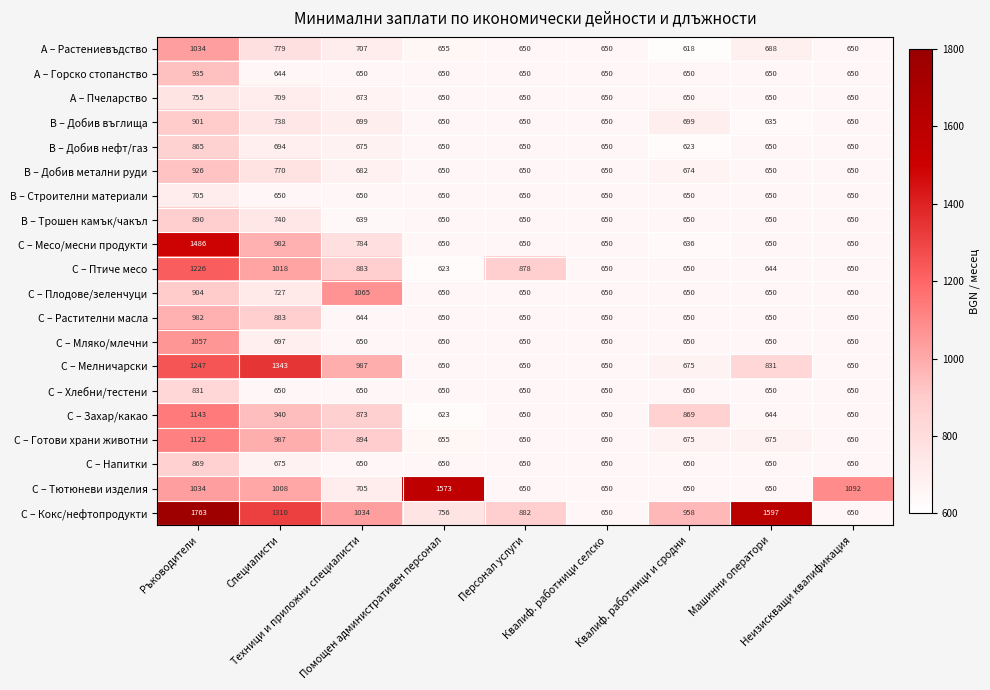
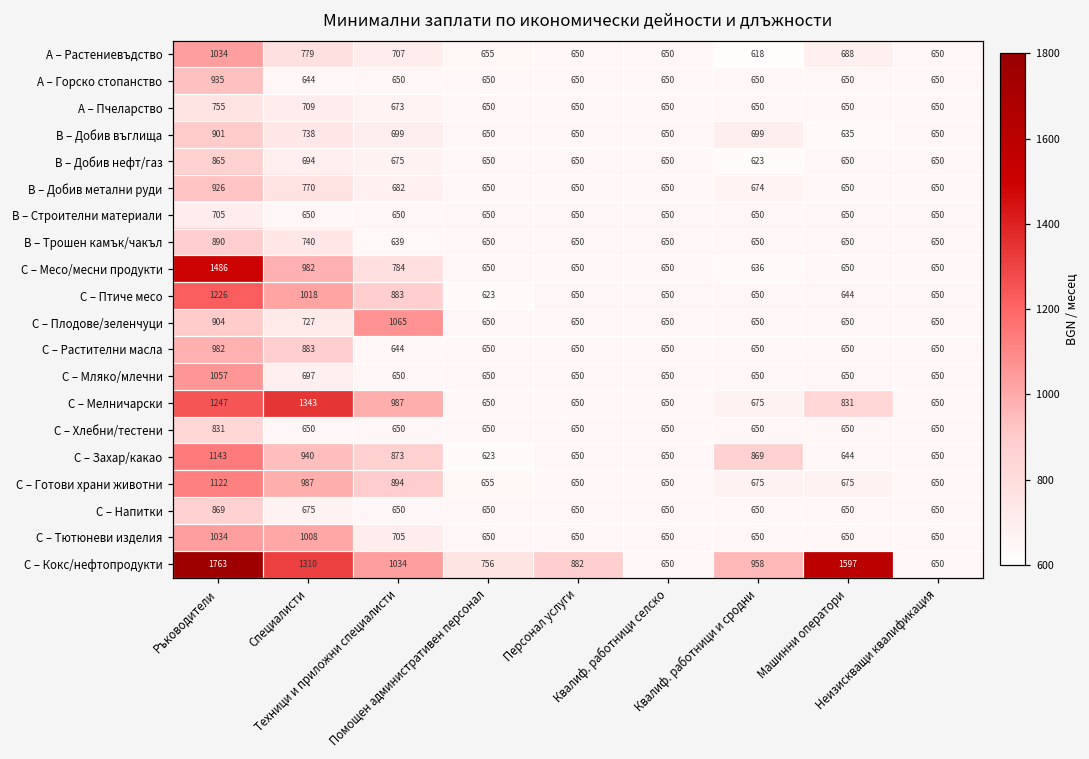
  {
    "А – Растениевъдство": {
      "Ръководители": 1034,
      "Специалисти": 779,
      "Техници и приложни специалисти": 707,
      "Помощен административен персонал": 655,
      "Персонал услуги": 650,
      "Квалиф. работници селско": 650,
      "Квалиф. работници и сродни": 618,
      "Машинни оператори": 688,
      "Неизискващи квалификация": 650
    },
    "А – Горско стопанство": {
      "Ръководители": 935,
      "Специалисти": 644,
      "Техници и приложни специалисти": 650,
      "Помощен административен персонал": 650,
      "Персонал услуги": 650,
      "Квалиф. работници селско": 650,
      "Квалиф. работници и сродни": 650,
      "Машинни оператори": 650,
      "Неизискващи квалификация": 650
    },
    "А – Пчеларство": {
      "Ръководители": 755,
      "Специалисти": 709,
      "Техници и приложни специалисти": 673,
      "Помощен административен персонал": 650,
      "Персонал услуги": 650,
      "Квалиф. работници селско": 650,
      "Квалиф. работници и сродни": 650,
      "Машинни оператори": 650,
      "Неизискващи квалификация": 650
    },
    "В – Добив въглища": {
      "Ръководители": 901,
      "Специалисти": 738,
      "Техници и приложни специалисти": 699,
      "Помощен административен персонал": 650,
      "Персонал услуги": 650,
      "Квалиф. работници селско": 650,
      "Квалиф. работници и сродни": 699,
      "Машинни оператори": 635,
      "Неизискващи квалификация": 650
    },
    "В – Добив нефт/газ": {
      "Ръководители": 865,
      "Специалисти": 694,
      "Техници и приложни специалисти": 675,
      "Помощен административен персонал": 650,
      "Персонал услуги": 650,
      "Квалиф. работници селско": 650,
      "Квалиф. работници и сродни": 623,
      "Машинни оператори": 650,
      "Неизискващи квалификация": 650
    },
    "В – Добив метални руди": {
      "Ръководители": 926,
      "Специалисти": 770,
      "Техници и приложни специалисти": 682,
      "Помощен административен персонал": 650,
      "Персонал услуги": 650,
      "Квалиф. работници селско": 650,
      "Квалиф. работници и сродни": 674,
      "Машинни оператори": 650,
      "Неизискващи квалификация": 650
    },
    "В – Строителни материали": {
      "Ръководители": 705,
      "Специалисти": 650,
      "Техници и приложни специалисти": 650,
      "Помощен административен персонал": 650,
      "Персонал услуги": 650,
      "Квалиф. работници селско": 650,
      "Квалиф. работници и сродни": 650,
      "Машинни оператори": 650,
      "Неизискващи квалификация": 650
    },
    "В – Трошен камък/чакъл": {
      "Ръководители": 890,
      "Специалисти": 740,
      "Техници и приложни специалисти": 639,
      "Помощен административен персонал": 650,
      "Персонал услуги": 650,
      "Квалиф. работници селско": 650,
      "Квалиф. работници и сродни": 650,
      "Машинни оператори": 650,
      "Неизискващи квалификация": 650
    },
    "C – Месо/месни продукти": {
      "Ръководители": 1486,
      "Специалисти": 982,
      "Техници и приложни специалисти": 784,
      "Помощен административен персонал": 650,
      "Персонал услуги": 650,
      "Квалиф. работници селско": 650,
      "Квалиф. работници и сродни": 636,
      "Машинни оператори": 650,
      "Неизискващи квалификация": 650
    },
    "C – Птиче месо": {
      "Ръководители": 1226,
      "Специалисти": 1018,
      "Техници и приложни специалисти": 883,
      "Помощен административен персонал": 623,
-     "Персонал услуги": 878,
+     "Персонал услуги": 650,
      "Квалиф. работници селско": 650,
      "Квалиф. работници и сродни": 650,
      "Машинни оператори": 644,
      "Неизискващи квалификация": 650
    },
    "C – Плодове/зеленчуци": {
      "Ръководители": 904,
      "Специалисти": 727,
      "Техници и приложни специалисти": 1065,
      "Помощен административен персонал": 650,
      "Персонал услуги": 650,
      "Квалиф. работници селско": 650,
      "Квалиф. работници и сродни": 650,
      "Машинни оператори": 650,
      "Неизискващи квалификация": 650
    },
    "C – Растителни масла": {
      "Ръководители": 982,
      "Специалисти": 883,
      "Техници и приложни специалисти": 644,
      "Помощен административен персонал": 650,
      "Персонал услуги": 650,
      "Квалиф. работници селско": 650,
      "Квалиф. работници и сродни": 650,
      "Машинни оператори": 650,
      "Неизискващи квалификация": 650
    },
    "C – Мляко/млечни": {
      "Ръководители": 1057,
      "Специалисти": 697,
      "Техници и приложни специалисти": 650,
      "Помощен административен персонал": 650,
      "Персонал услуги": 650,
      "Квалиф. работници селско": 650,
      "Квалиф. работници и сродни": 650,
      "Машинни оператори": 650,
      "Неизискващи квалификация": 650
    },
    "C – Мелничарски": {
      "Ръководители": 1247,
      "Специалисти": 1343,
      "Техници и приложни специалисти": 987,
      "Помощен административен персонал": 650,
      "Персонал услуги": 650,
      "Квалиф. работници селско": 650,
      "Квалиф. работници и сродни": 675,
      "Машинни оператори": 831,
      "Неизискващи квалификация": 650
    },
    "C – Хлебни/тестени": {
      "Ръководители": 831,
      "Специалисти": 650,
      "Техници и приложни специалисти": 650,
      "Помощен административен персонал": 650,
      "Персонал услуги": 650,
      "Квалиф. работници селско": 650,
      "Квалиф. работници и сродни": 650,
      "Машинни оператори": 650,
      "Неизискващи квалификация": 650
    },
    "C – Захар/какао": {
      "Ръководители": 1143,
      "Специалисти": 940,
      "Техници и приложни специалисти": 873,
      "Помощен административен персонал": 623,
      "Персонал услуги": 650,
      "Квалиф. работници селско": 650,
      "Квалиф. работници и сродни": 869,
      "Машинни оператори": 644,
      "Неизискващи квалификация": 650
    },
    "C – Готови храни животни": {
      "Ръководители": 1122,
      "Специалисти": 987,
      "Техници и приложни специалисти": 894,
      "Помощен административен персонал": 655,
      "Персонал услуги": 650,
      "Квалиф. работници селско": 650,
      "Квалиф. работници и сродни": 675,
      "Машинни оператори": 675,
      "Неизискващи квалификация": 650
    },
    "C – Напитки": {
      "Ръководители": 869,
      "Специалисти": 675,
      "Техници и приложни специалисти": 650,
      "Помощен административен персонал": 650,
      "Персонал услуги": 650,
      "Квалиф. работници селско": 650,
      "Квалиф. работници и сродни": 650,
      "Машинни оператори": 650,
      "Неизискващи квалификация": 650
    },
    "C – Тютюневи изделия": {
      "Ръководители": 1034,
      "Специалисти": 1008,
      "Техници и приложни специалисти": 705,
-     "Помощен административен персонал": 1573,
+     "Помощен административен персонал": 650,
      "Персонал услуги": 650,
      "Квалиф. работници селско": 650,
      "Квалиф. работници и сродни": 650,
      "Машинни оператори": 650,
-     "Неизискващи квалификация": 1092
+     "Неизискващи квалификация": 650
    },
    "C – Кокс/нефтопродукти": {
      "Ръководители": 1763,
      "Специалисти": 1310,
      "Техници и приложни специалисти": 1034,
      "Помощен административен персонал": 756,
      "Персонал услуги": 882,
      "Квалиф. работници селско": 650,
      "Квалиф. работници и сродни": 958,
      "Машинни оператори": 1597,
      "Неизискващи квалификация": 650
    }
  }
